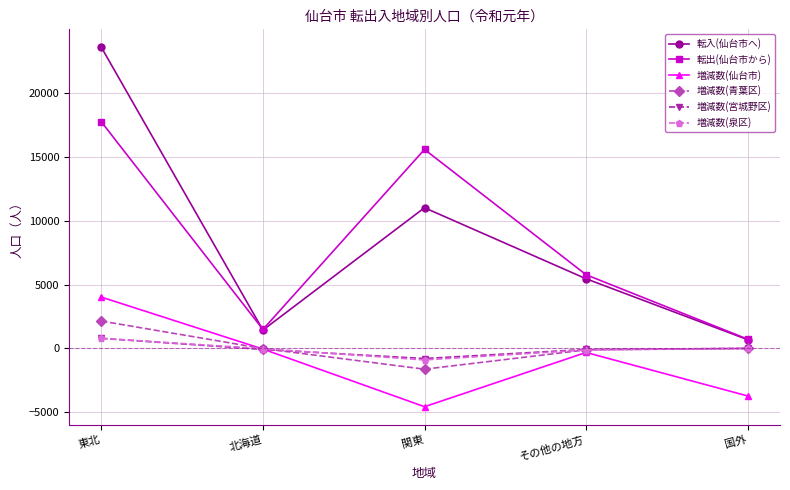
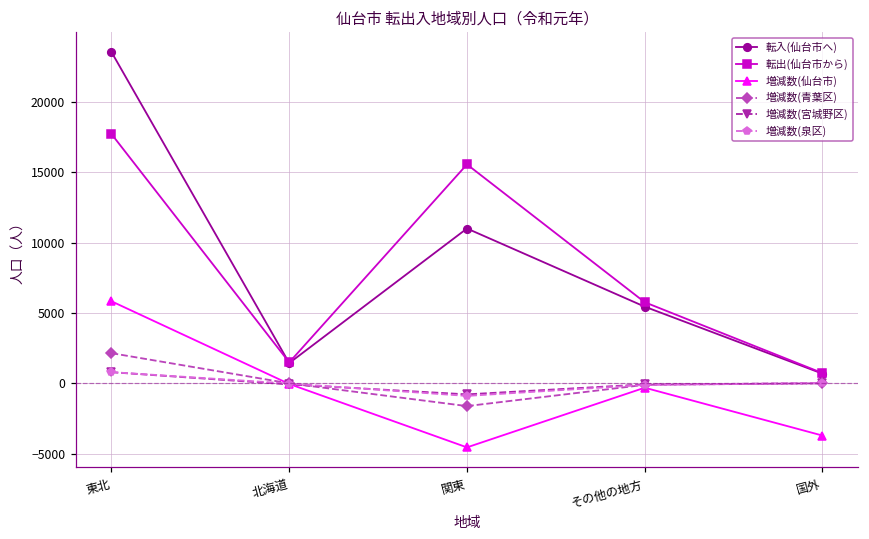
  {
    "増減数(仙台市)": {
-     "東北": 4000,
+     "東北": 5800,
      "関東": -4600,
      "その他の地方": -300,
      "国外": -3700
    }
  }
